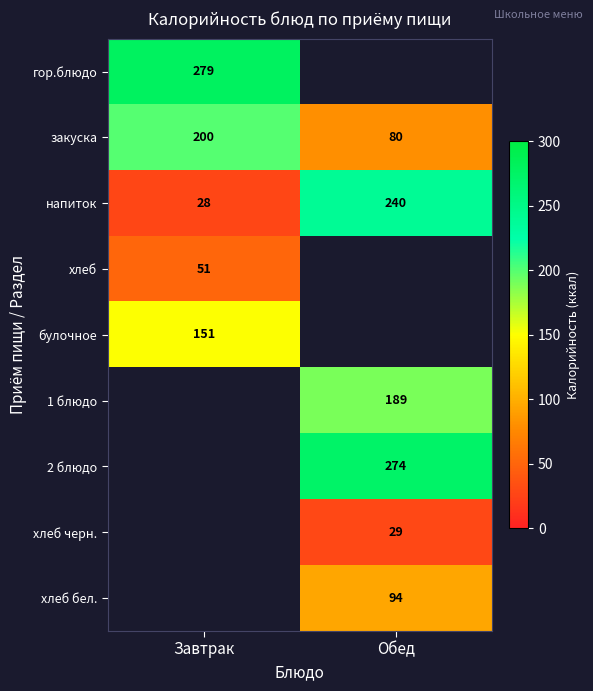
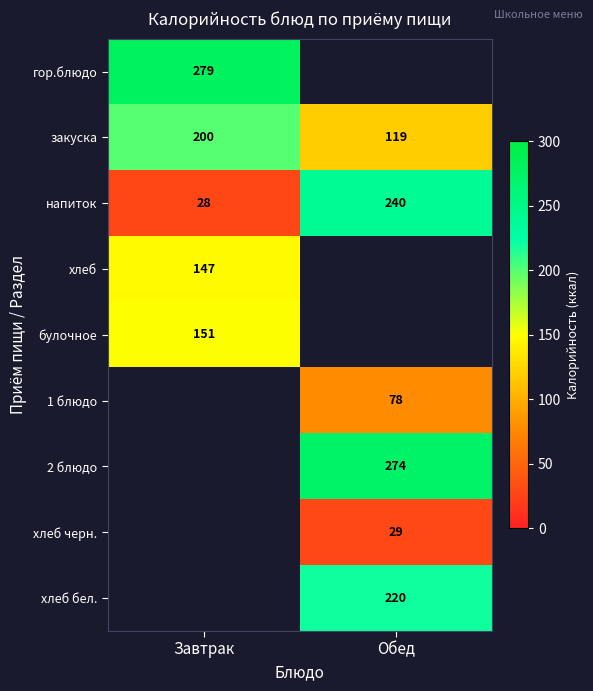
  {
    "гор.блюдо": {
      "Завтрак": 279
    },
    "закуска": {
      "Завтрак": 200,
-     "Обед": 80
+     "Обед": 119
    },
    "напиток": {
      "Завтрак": 28,
      "Обед": 240
    },
    "хлеб": {
-     "Завтрак": 51
+     "Завтрак": 147
    },
    "булочное": {
      "Завтрак": 151
    },
    "1 блюдо": {
-     "Обед": 189
+     "Обед": 78
    },
    "2 блюдо": {
      "Обед": 274
    },
    "хлеб черн.": {
      "Обед": 29
    },
    "хлеб бел.": {
-     "Обед": 94
+     "Обед": 220
    }
  }
